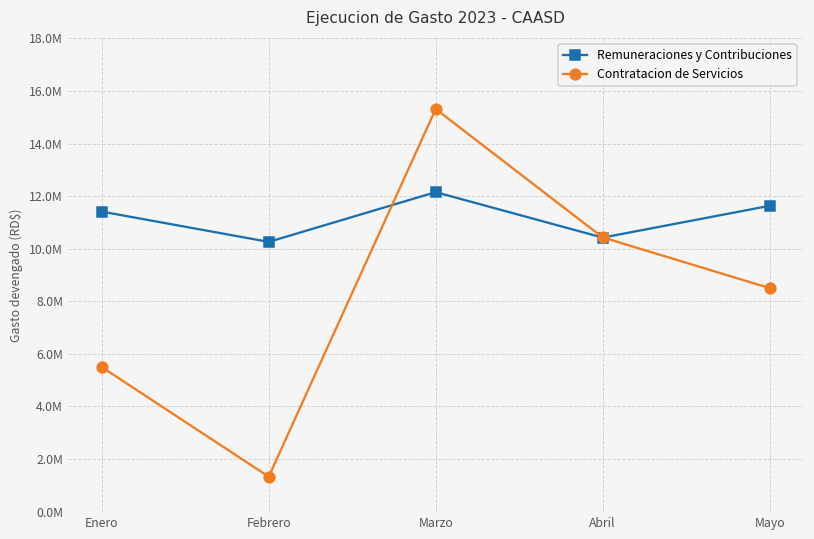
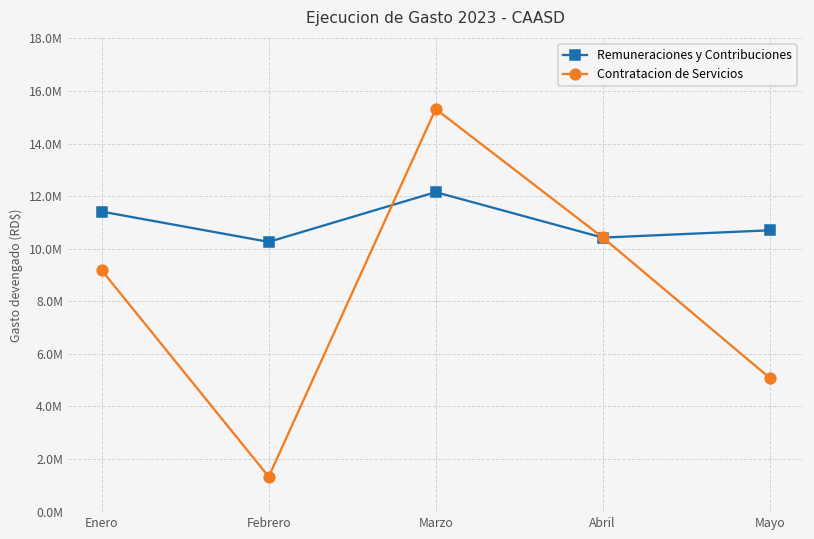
  {
    "Remuneraciones y Contribuciones": {
      "Enero": 11400000,
      "Febrero": 10300000,
      "Marzo": 12200000,
-     "Mayo": 11600000
+     "Mayo": 10700000
    },
    "Contratacion de Servicios": {
-     "Enero": 5500000,
+     "Enero": 9200000,
      "Febrero": 1300000,
      "Marzo": 15300000,
-     "Mayo": 8500000
+     "Mayo": 5100000
    }
  }
